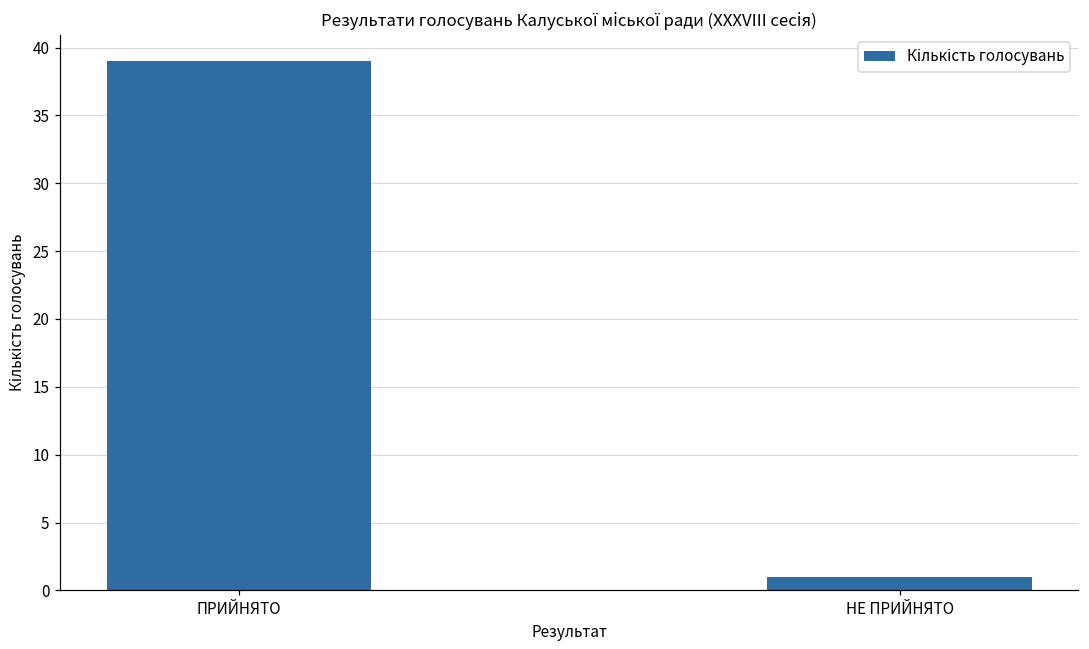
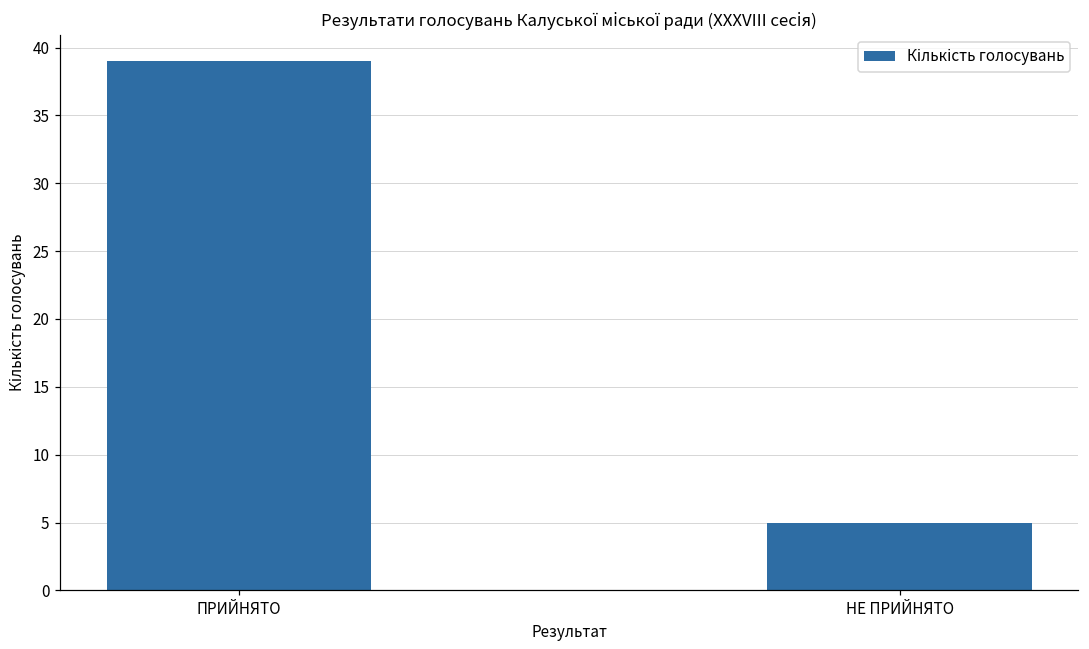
  {
    "ПРИЙНЯТО": 39,
-   "НЕ ПРИЙНЯТО": 1
+   "НЕ ПРИЙНЯТО": 5
  }
